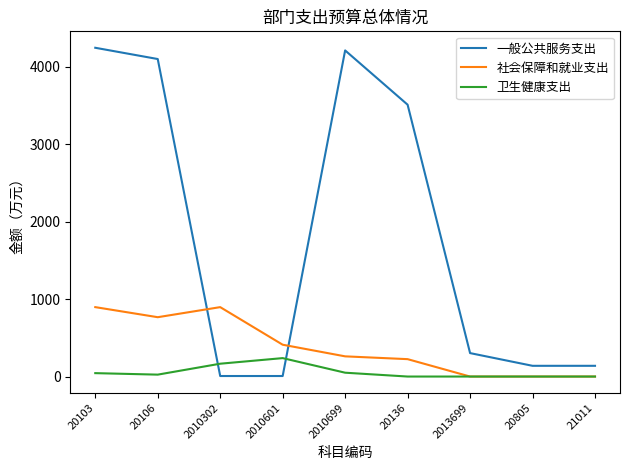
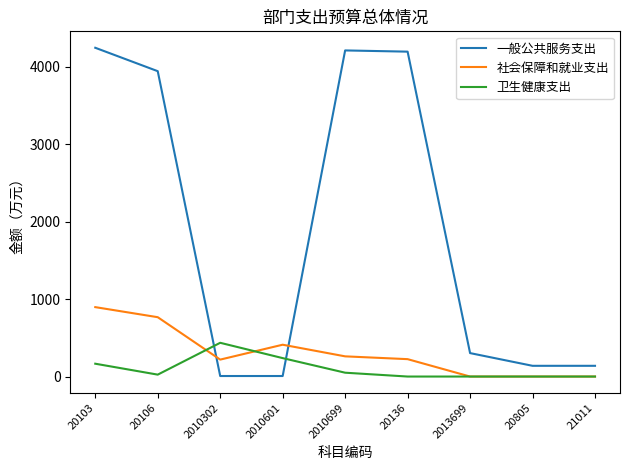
  {
    "一般公共服务支出": {
      "20103": 4200,
-     "20106": 4100,
+     "20106": 3900,
      "2010302": 0,
      "2010601": 0,
      "2010699": 4200,
-     "20136": 3500,
+     "20136": 4200,
      "2013699": 300,
      "20805": 100,
      "21011": 100
    },
    "社会保障和就业支出": {
      "20103": 900,
      "20106": 800,
-     "2010302": 900,
+     "2010302": 200,
      "2010601": 400,
      "2010699": 300,
      "20136": 200
    },
    "卫生健康支出": {
-     "20103": 0,
+     "20103": 200,
      "20106": 0,
-     "2010302": 200,
+     "2010302": 400,
      "2010601": 200,
      "2010699": 0,
      "20136": 0
    }
  }
